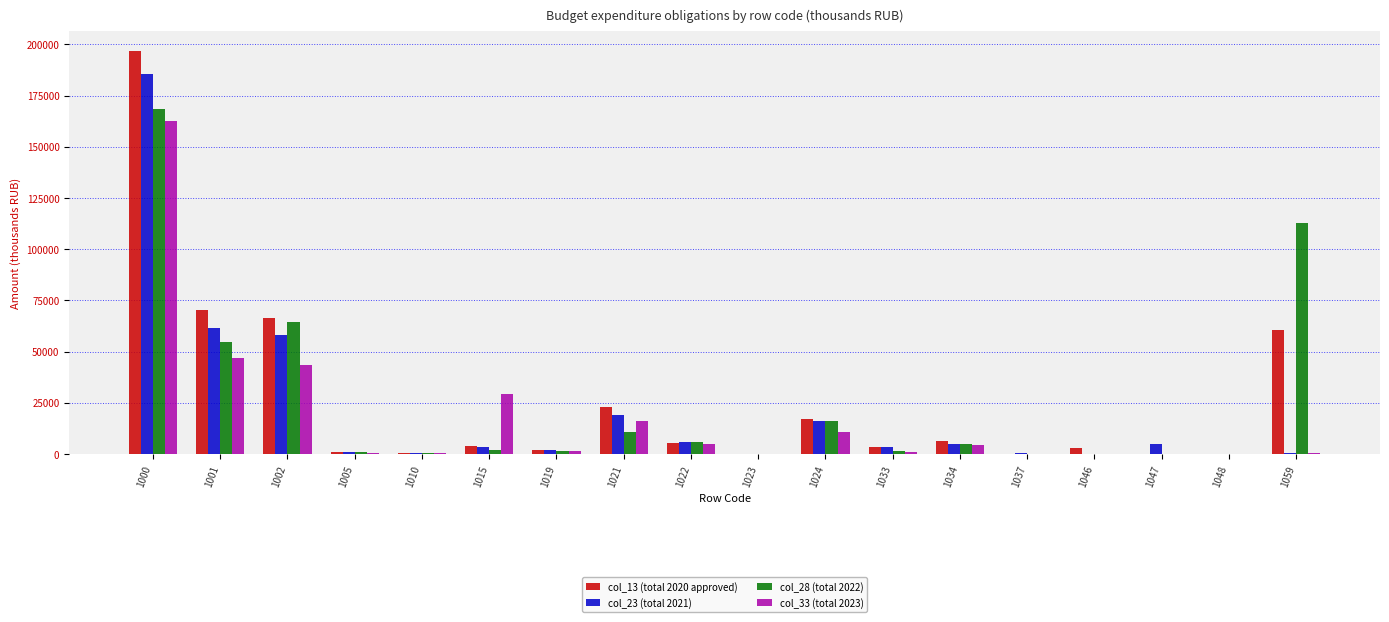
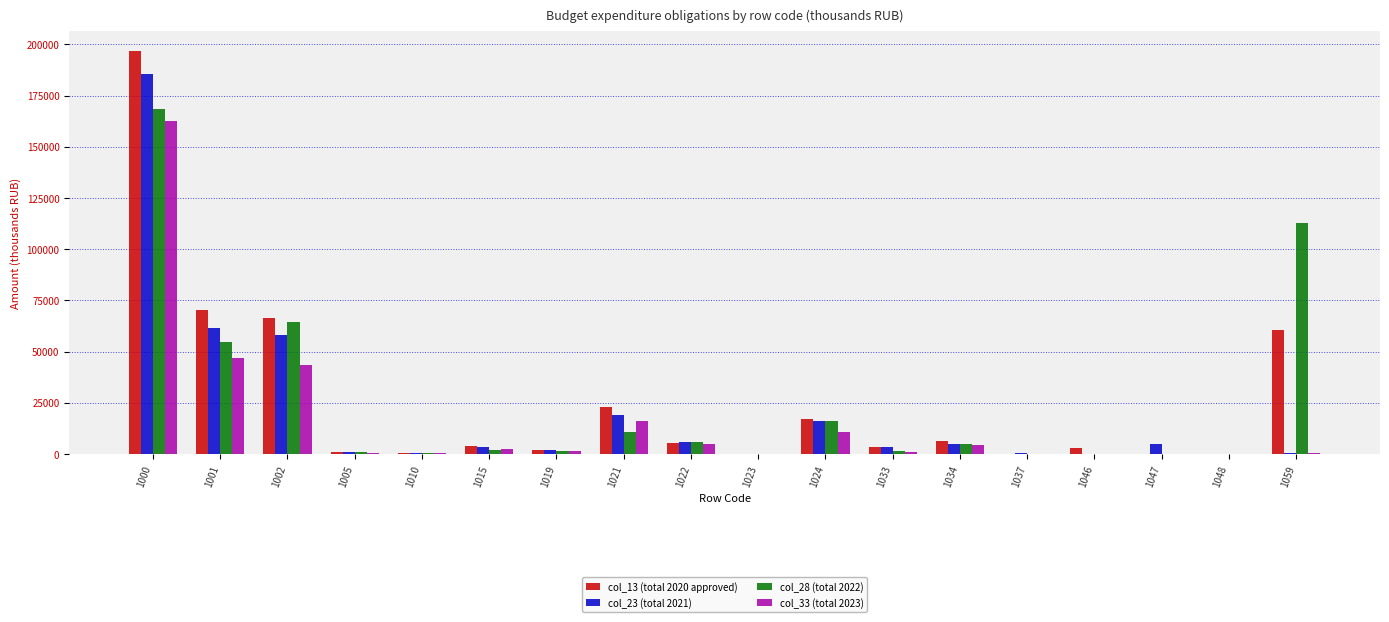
  {
    "col_13 (total 2020 approved)": {
      "1000": 197000,
      "1001": 70000,
      "1002": 67000,
      "1015": 4000,
      "1019": 2000,
      "1021": 23000,
      "1022": 6000,
      "1024": 17000,
      "1033": 3000,
      "1034": 6000,
      "1046": 3000,
      "1059": 61000
    },
    "col_23 (total 2021)": {
      "1000": 185000,
      "1001": 62000,
      "1002": 58000,
      "1015": 3000,
      "1019": 2000,
      "1021": 19000,
      "1022": 6000,
      "1024": 16000,
      "1033": 3000,
      "1034": 5000,
      "1047": 5000
    },
    "col_28 (total 2022)": {
      "1000": 168000,
      "1001": 55000,
      "1002": 64000,
      "1015": 2000,
      "1019": 2000,
      "1021": 11000,
      "1022": 6000,
      "1024": 16000,
      "1033": 2000,
      "1034": 5000,
      "1059": 113000
    },
    "col_33 (total 2023)": {
      "1000": 163000,
      "1001": 47000,
      "1002": 43000,
-     "1015": 30000,
+     "1015": 2000,
      "1019": 2000,
      "1021": 16000,
      "1022": 5000,
      "1024": 11000,
      "1034": 4000
    }
  }
